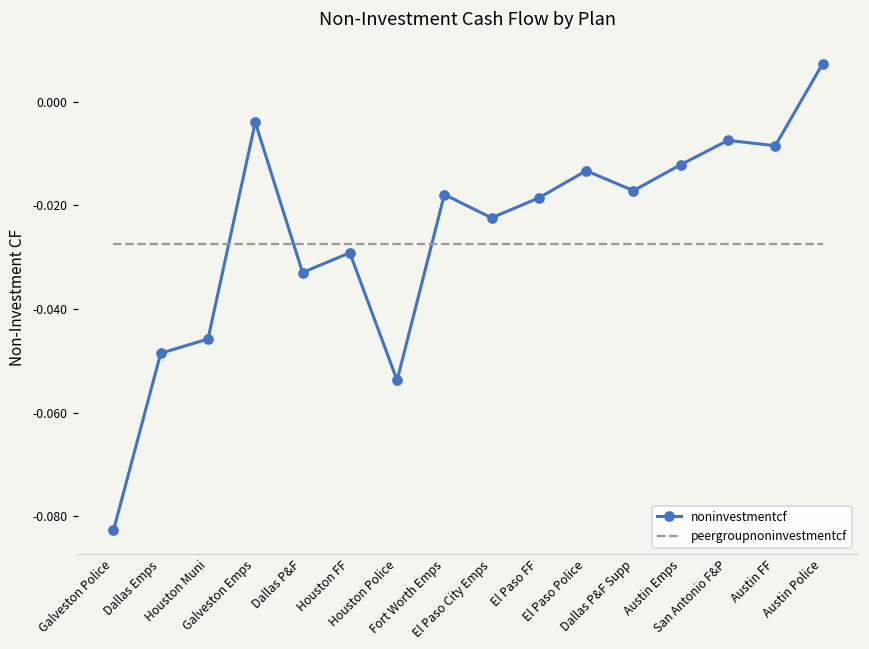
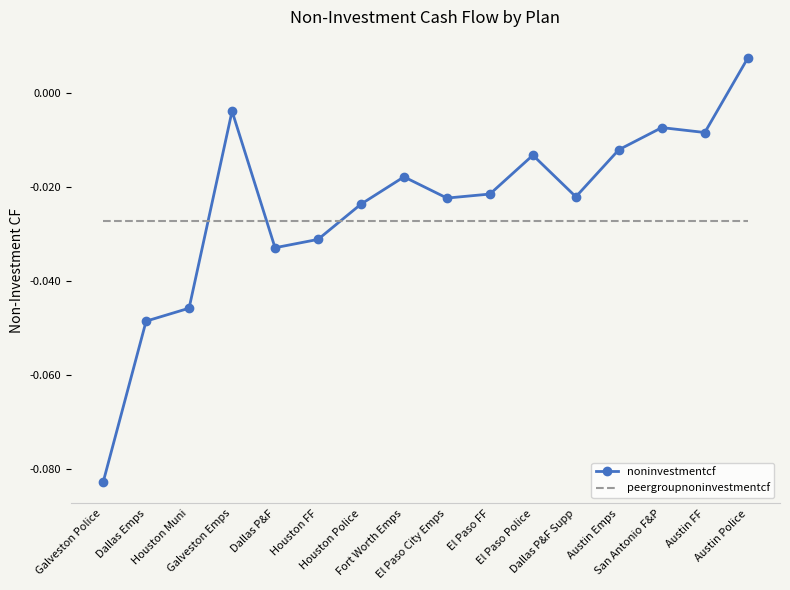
  {
    "noninvestmentcf": {
      "Galveston Police": -0.083,
      "Dallas Emps": -0.049,
      "Houston Muni": -0.046,
      "Galveston Emps": -0.004,
      "Dallas P&F": -0.033,
-     "Houston FF": -0.029,
-     "Houston Police": -0.054,
+     "Houston FF": -0.031,
+     "Houston Police": -0.024,
      "Fort Worth Emps": -0.018,
      "El Paso City Emps": -0.022,
-     "El Paso FF": -0.019,
+     "El Paso FF": -0.022,
      "El Paso Police": -0.013,
-     "Dallas P&F Supp": -0.017,
+     "Dallas P&F Supp": -0.022,
      "Austin Emps": -0.012,
      "San Antonio F&P": -0.007,
      "Austin FF": -0.008,
      "Austin Police": 0.007
    },
    "peergroupnoninvestmentcf": {
      "Galveston Police": -0.027,
      "Dallas Emps": -0.027,
      "Houston Muni": -0.027,
      "Galveston Emps": -0.027,
      "Dallas P&F": -0.027,
      "Houston FF": -0.027,
      "Houston Police": -0.027,
      "Fort Worth Emps": -0.027,
      "El Paso City Emps": -0.027,
      "El Paso FF": -0.027,
      "El Paso Police": -0.027,
      "Dallas P&F Supp": -0.027,
      "Austin Emps": -0.027,
      "San Antonio F&P": -0.027,
      "Austin FF": -0.027,
      "Austin Police": -0.027
    }
  }
